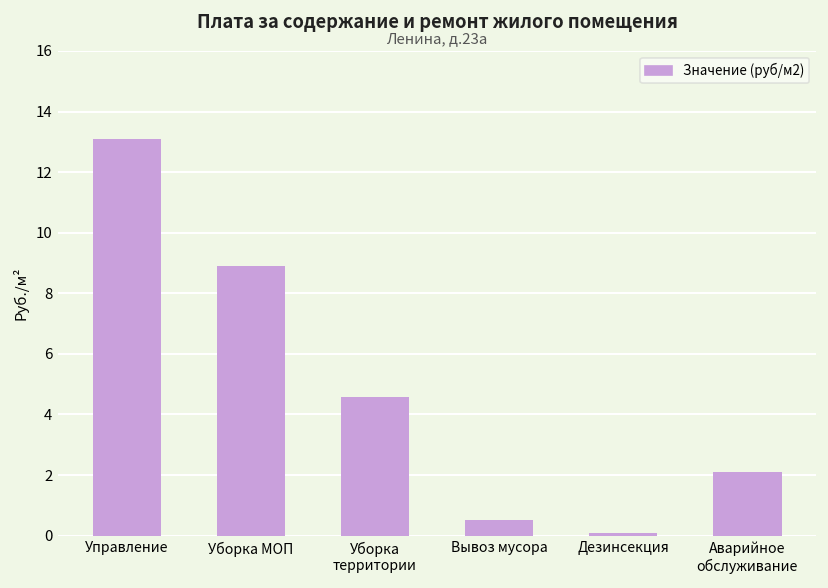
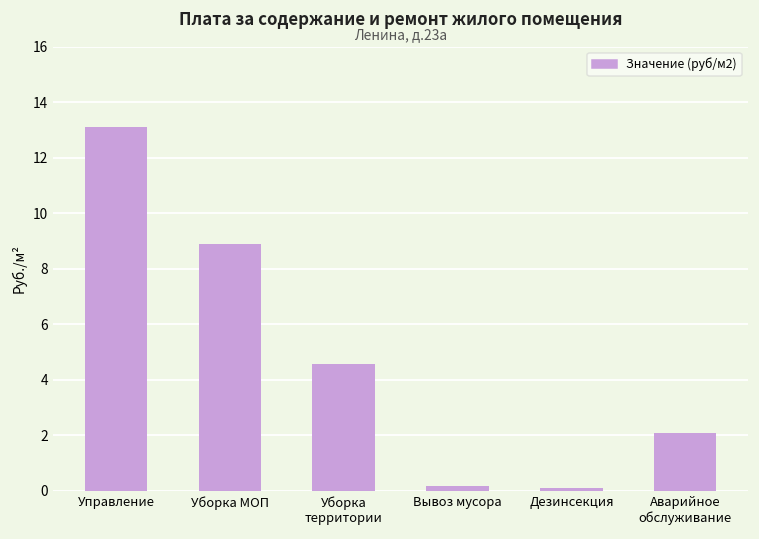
  {
    "Управление": 13.1,
    "Уборка МОП": 8.9,
    "Уборка территории": 4.6,
-   "Вывоз мусора": 0.5,
+   "Вывоз мусора": 0.2,
    "Дезинсекция": 0.1,
    "Аварийное обслуживание": 2.1
  }
